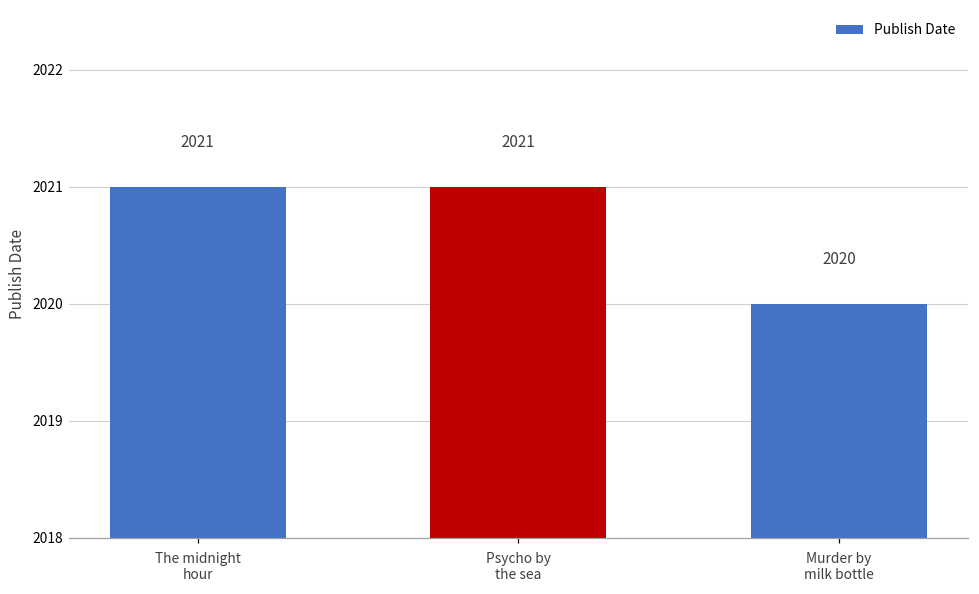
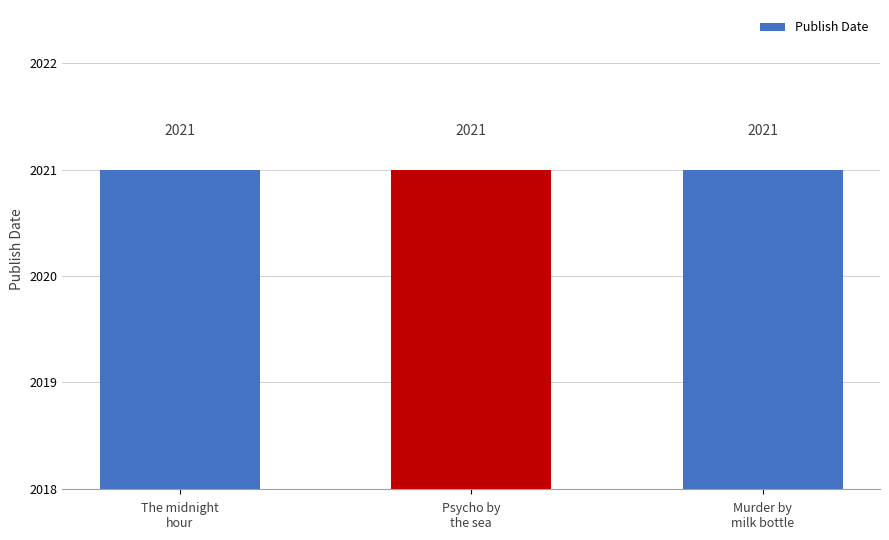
  {
-   "Murder by milk bottle": 2020
+   "Murder by milk bottle": 2021
  }
